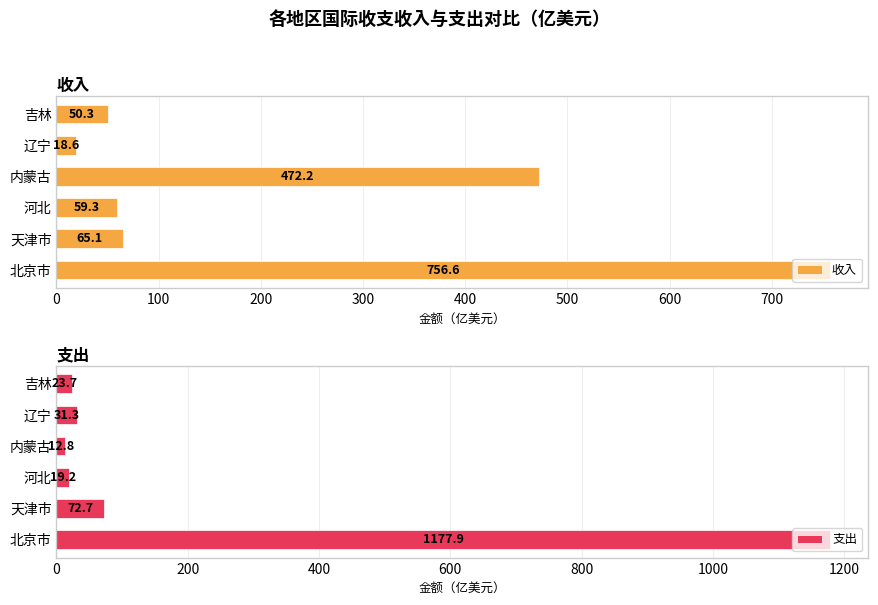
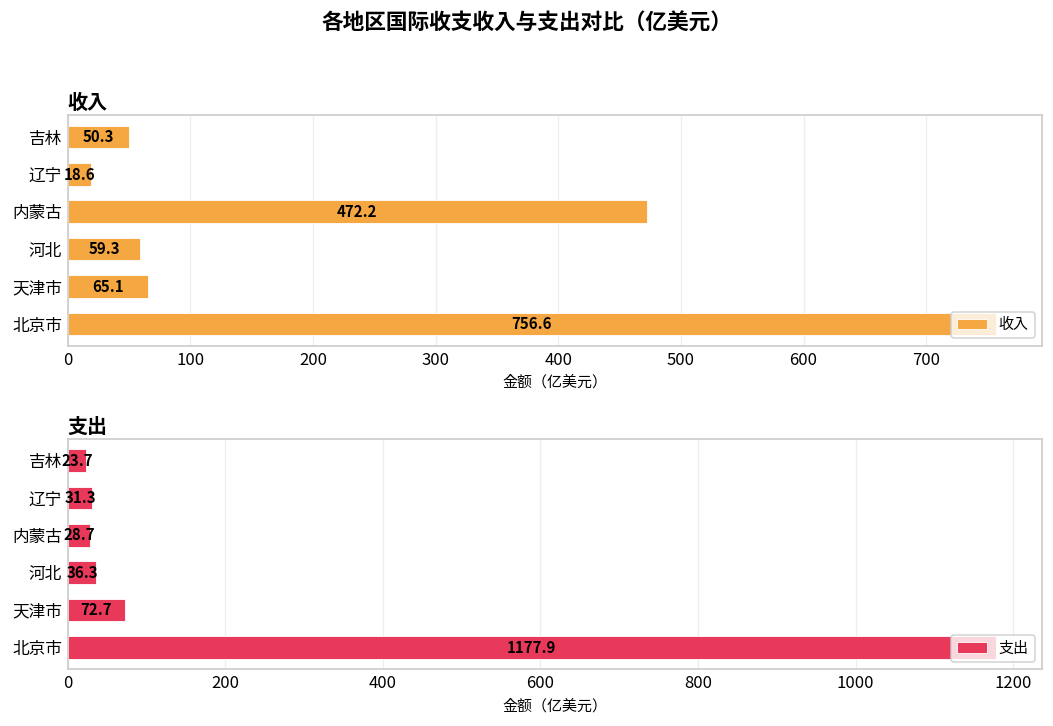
  {
    "收入": {
      "吉林": 50.3,
      "辽宁": 18.6,
      "内蒙古": 472.2,
      "河北": 59.3,
      "天津市": 65.1
    },
    "支出": {
      "吉林": 23.7,
      "辽宁": 31.3,
-     "内蒙古": 12.8,
-     "河北": 19.2,
+     "内蒙古": 28.7,
+     "河北": 36.3,
      "天津市": 72.7
    }
  }
